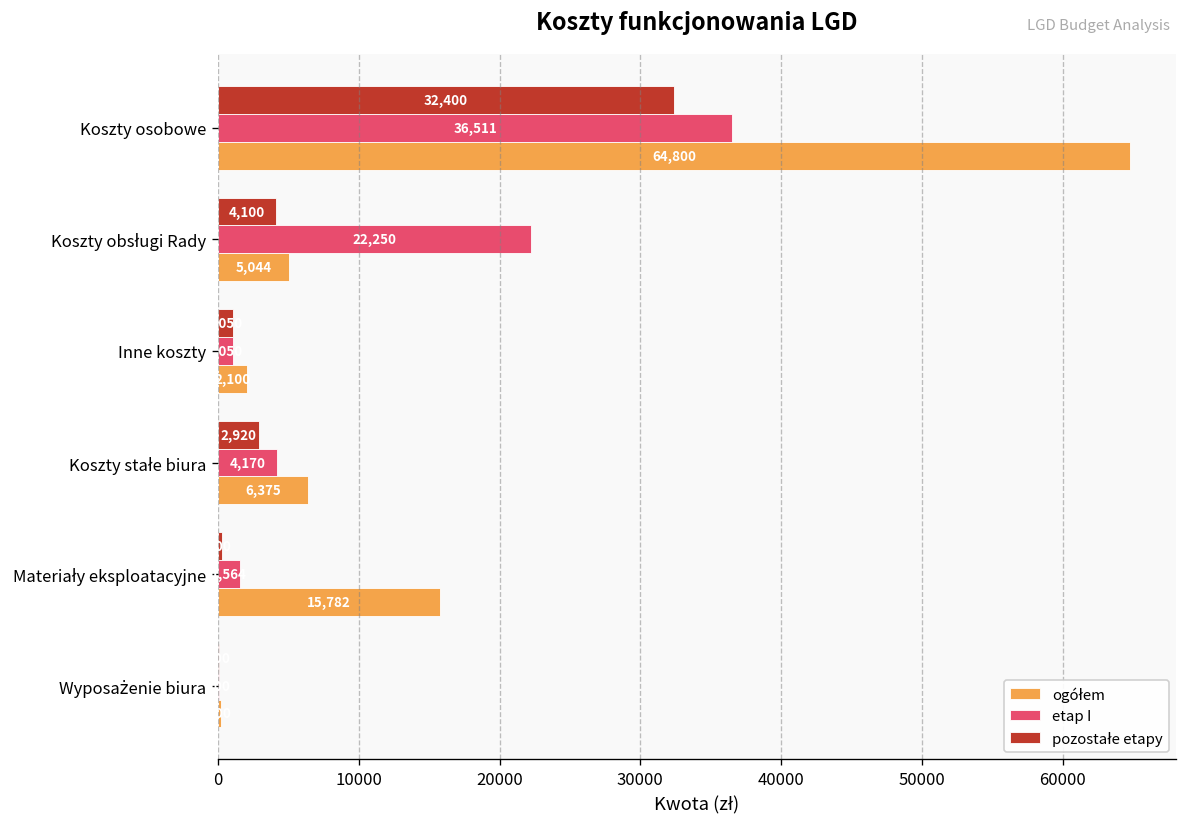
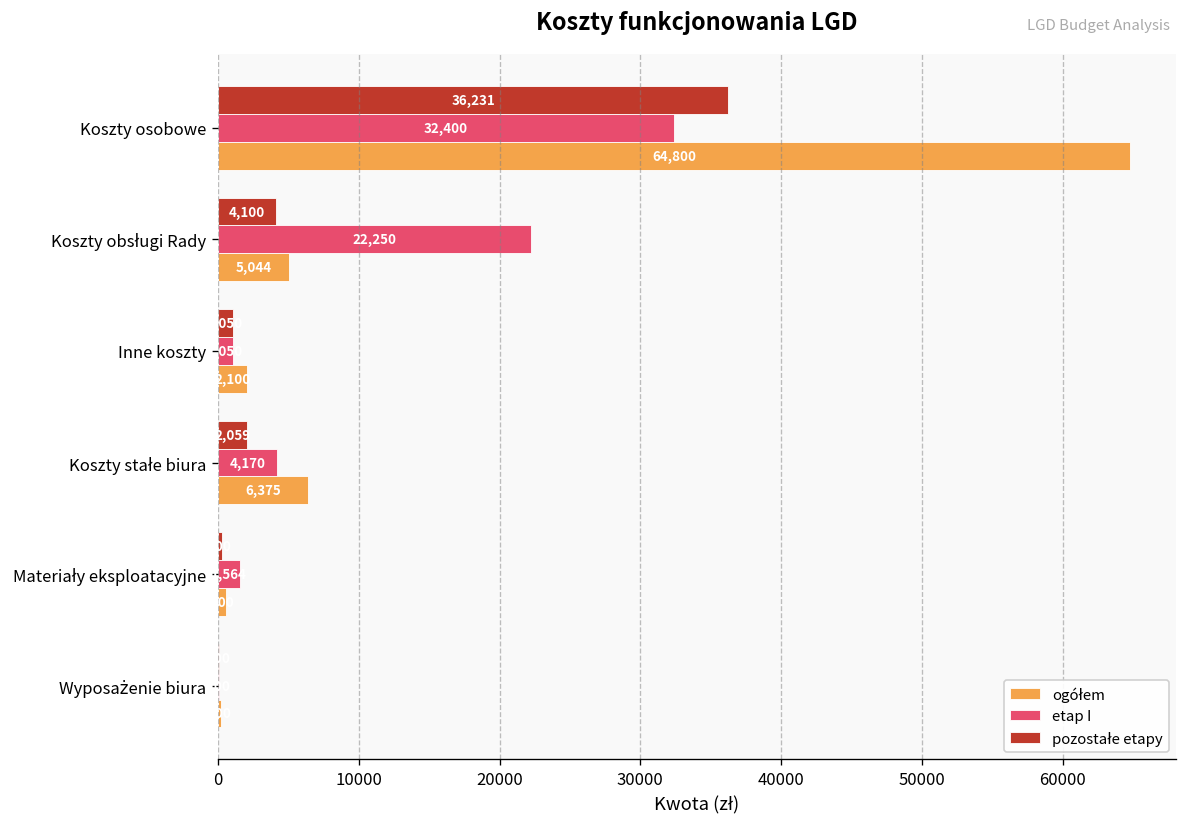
  {
    "ogółem": {
-     "Materiały eksploatacyjne": "15800"
+     "Materiały eksploatacyjne": "600"
    },
    "etap I": {
-     "Koszty osobowe": "36,511",
+     "Koszty osobowe": "32,400",
      "Koszty obsługi Rady": "22,250",
      "Koszty stałe biura": "4,170",
      "Materiały eksploatacyjne": "1,564"
    },
    "pozostałe etapy": {
-     "Koszty osobowe": "32,400",
+     "Koszty osobowe": "36,231",
      "Koszty obsługi Rady": "4,100",
-     "Koszty stałe biura": "2,920"
+     "Koszty stałe biura": "2,059"
    }
  }
